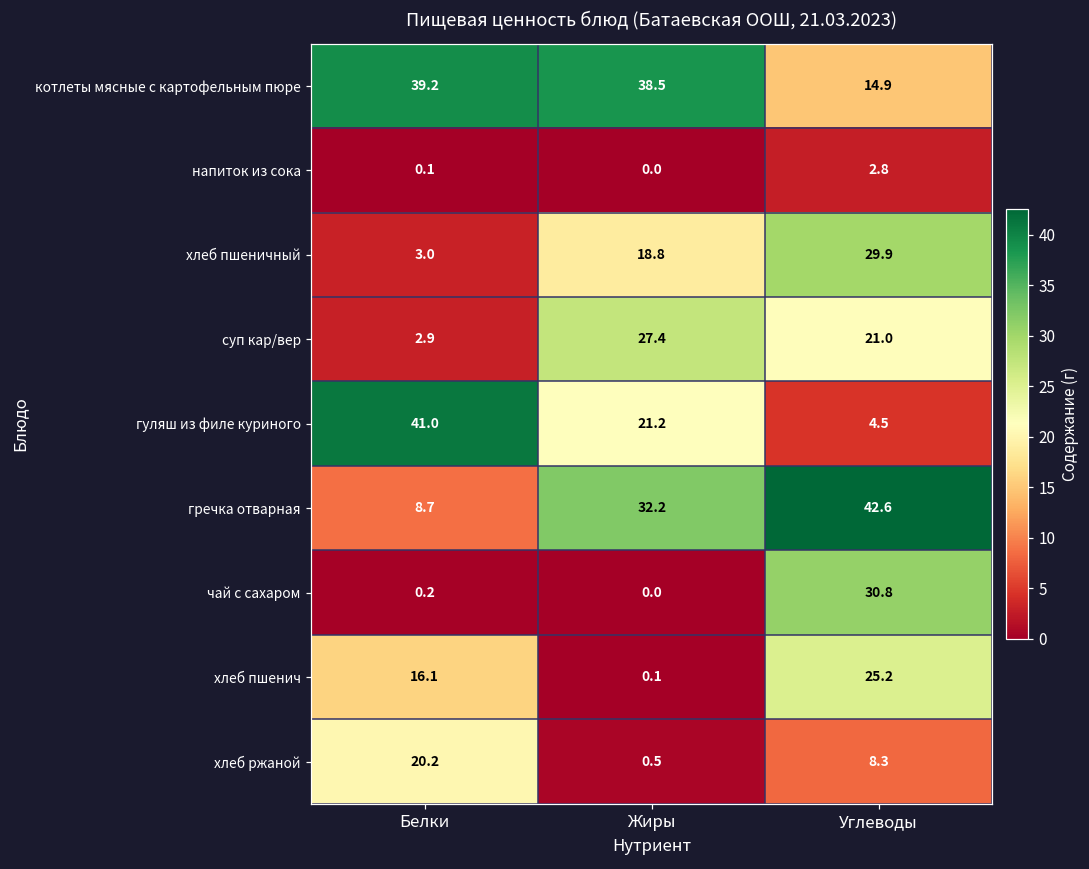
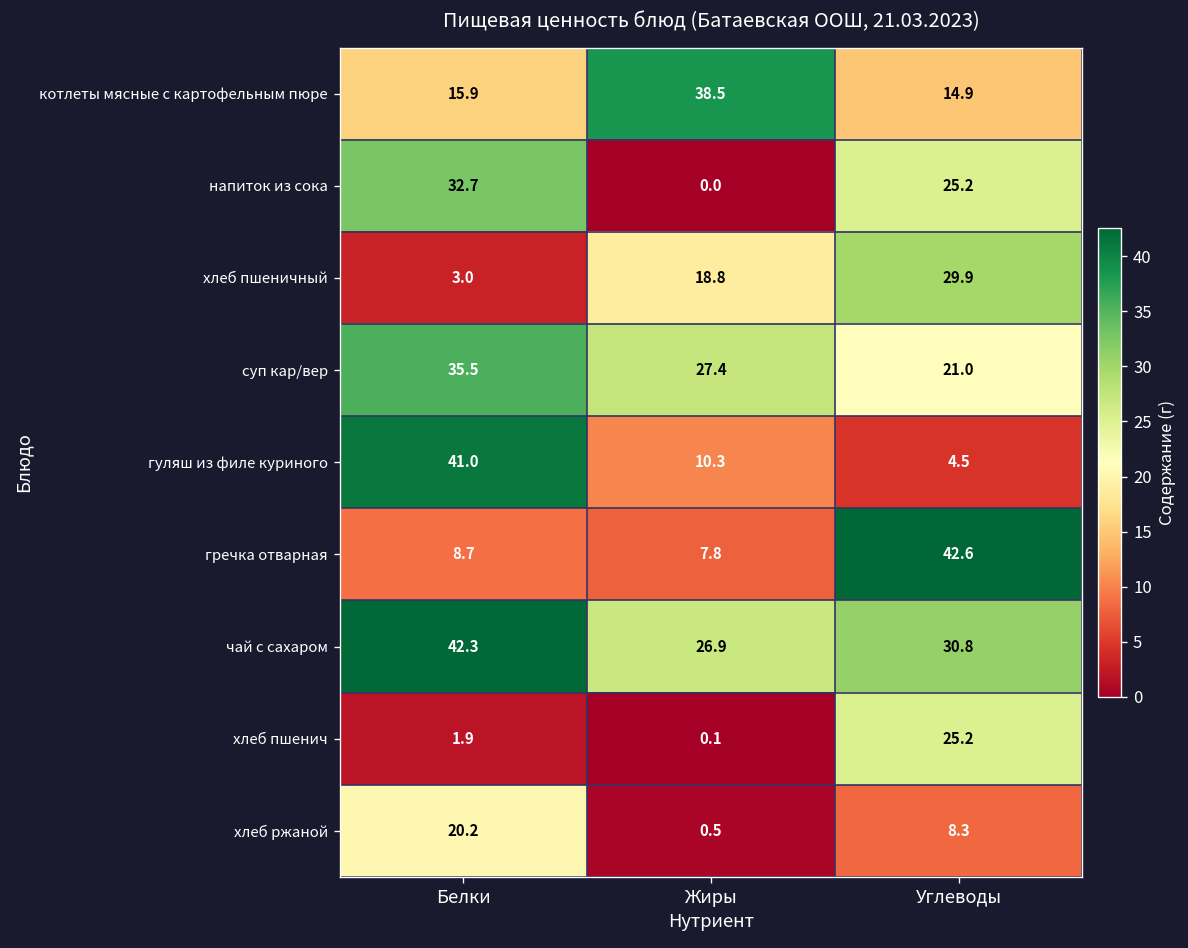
  {
    "котлеты мясные с картофельным пюре": {
-     "Белки": 39.2,
+     "Белки": 15.9,
      "Жиры": 38.5,
      "Углеводы": 14.9
    },
    "напиток из сока": {
-     "Белки": 0.1,
+     "Белки": 32.7,
      "Жиры": 0.0,
-     "Углеводы": 2.8
+     "Углеводы": 25.2
    },
    "хлеб пшеничный": {
      "Белки": 3.0,
      "Жиры": 18.8,
      "Углеводы": 29.9
    },
    "суп кар/вер": {
-     "Белки": 2.9,
+     "Белки": 35.5,
      "Жиры": 27.4,
      "Углеводы": 21.0
    },
    "гуляш из филе куриного": {
      "Белки": 41.0,
-     "Жиры": 21.2,
+     "Жиры": 10.3,
      "Углеводы": 4.5
    },
    "гречка отварная": {
      "Белки": 8.7,
-     "Жиры": 32.2,
+     "Жиры": 7.8,
      "Углеводы": 42.6
    },
    "чай с сахаром": {
-     "Белки": 0.2,
-     "Жиры": 0.0,
+     "Белки": 42.3,
+     "Жиры": 26.9,
      "Углеводы": 30.8
    },
    "хлеб пшенич": {
-     "Белки": 16.1,
+     "Белки": 1.9,
      "Жиры": 0.1,
      "Углеводы": 25.2
    },
    "хлеб ржаной": {
      "Белки": 20.2,
      "Жиры": 0.5,
      "Углеводы": 8.3
    }
  }
